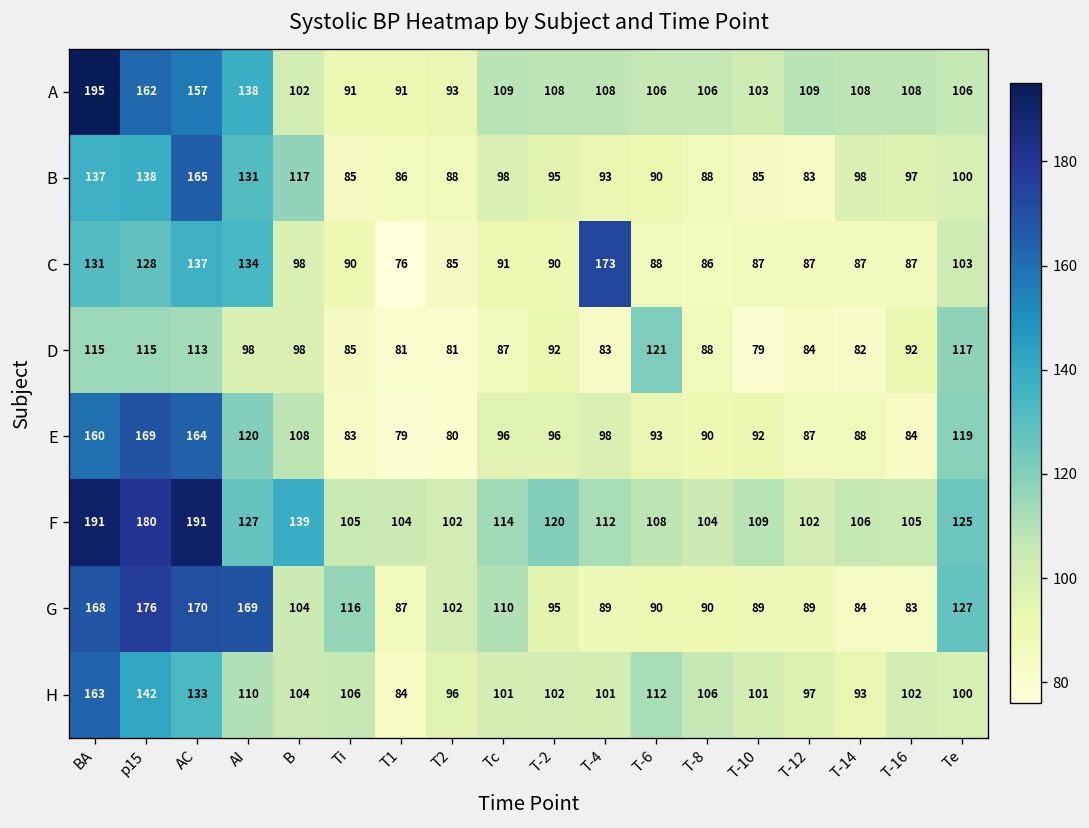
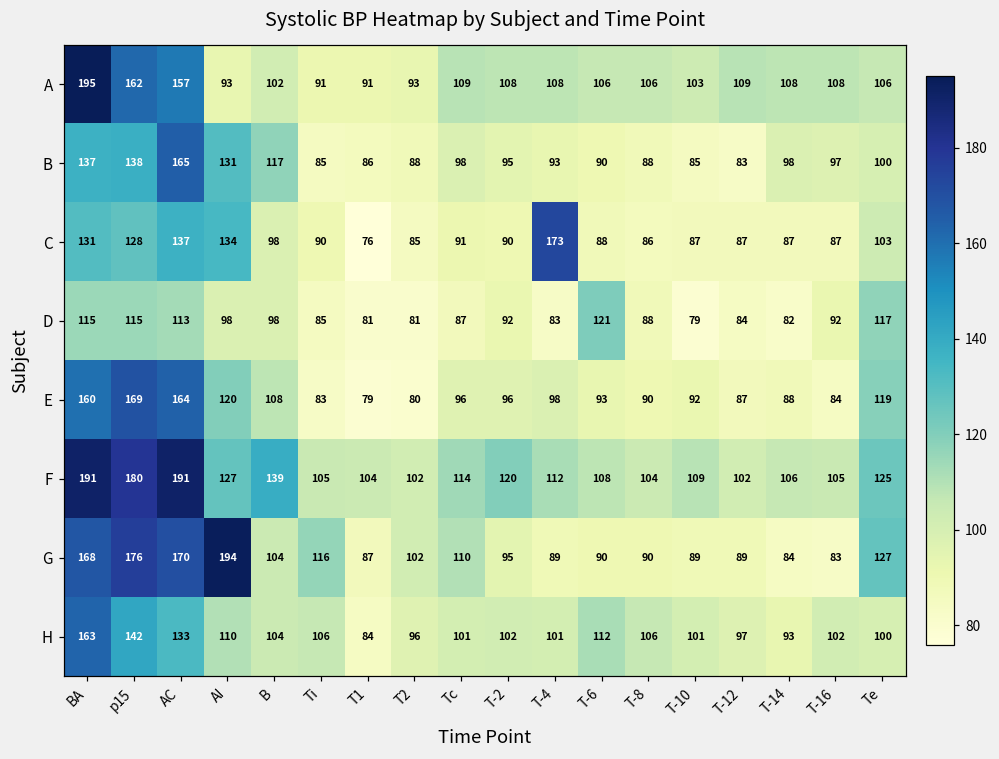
  {
    "A": {
      "BA": 195,
      "p15": 162,
      "AC": 157,
-     "AI": 138,
+     "AI": 93,
      "B": 102,
      "Ti": 91,
      "T1": 91,
      "T2": 93,
      "Tc": 109,
      "T-2": 108,
      "T-4": 108,
      "T-6": 106,
      "T-8": 106,
      "T-10": 103,
      "T-12": 109,
      "T-14": 108,
      "T-16": 108,
      "Te": 106
    },
    "B": {
      "BA": 137,
      "p15": 138,
      "AC": 165,
      "AI": 131,
      "B": 117,
      "Ti": 85,
      "T1": 86,
      "T2": 88,
      "Tc": 98,
      "T-2": 95,
      "T-4": 93,
      "T-6": 90,
      "T-8": 88,
      "T-10": 85,
      "T-12": 83,
      "T-14": 98,
      "T-16": 97,
      "Te": 100
    },
    "C": {
      "BA": 131,
      "p15": 128,
      "AC": 137,
      "AI": 134,
      "B": 98,
      "Ti": 90,
      "T1": 76,
      "T2": 85,
      "Tc": 91,
      "T-2": 90,
      "T-4": 173,
      "T-6": 88,
      "T-8": 86,
      "T-10": 87,
      "T-12": 87,
      "T-14": 87,
      "T-16": 87,
      "Te": 103
    },
    "D": {
      "BA": 115,
      "p15": 115,
      "AC": 113,
      "AI": 98,
      "B": 98,
      "Ti": 85,
      "T1": 81,
      "T2": 81,
      "Tc": 87,
      "T-2": 92,
      "T-4": 83,
      "T-6": 121,
      "T-8": 88,
      "T-10": 79,
      "T-12": 84,
      "T-14": 82,
      "T-16": 92,
      "Te": 117
    },
    "E": {
      "BA": 160,
      "p15": 169,
      "AC": 164,
      "AI": 120,
      "B": 108,
      "Ti": 83,
      "T1": 79,
      "T2": 80,
      "Tc": 96,
      "T-2": 96,
      "T-4": 98,
      "T-6": 93,
      "T-8": 90,
      "T-10": 92,
      "T-12": 87,
      "T-14": 88,
      "T-16": 84,
      "Te": 119
    },
    "F": {
      "BA": 191,
      "p15": 180,
      "AC": 191,
      "AI": 127,
      "B": 139,
      "Ti": 105,
      "T1": 104,
      "T2": 102,
      "Tc": 114,
      "T-2": 120,
      "T-4": 112,
      "T-6": 108,
      "T-8": 104,
      "T-10": 109,
      "T-12": 102,
      "T-14": 106,
      "T-16": 105,
      "Te": 125
    },
    "G": {
      "BA": 168,
      "p15": 176,
      "AC": 170,
-     "AI": 169,
+     "AI": 194,
      "B": 104,
      "Ti": 116,
      "T1": 87,
      "T2": 102,
      "Tc": 110,
      "T-2": 95,
      "T-4": 89,
      "T-6": 90,
      "T-8": 90,
      "T-10": 89,
      "T-12": 89,
      "T-14": 84,
      "T-16": 83,
      "Te": 127
    },
    "H": {
      "BA": 163,
      "p15": 142,
      "AC": 133,
      "AI": 110,
      "B": 104,
      "Ti": 106,
      "T1": 84,
      "T2": 96,
      "Tc": 101,
      "T-2": 102,
      "T-4": 101,
      "T-6": 112,
      "T-8": 106,
      "T-10": 101,
      "T-12": 97,
      "T-14": 93,
      "T-16": 102,
      "Te": 100
    }
  }
